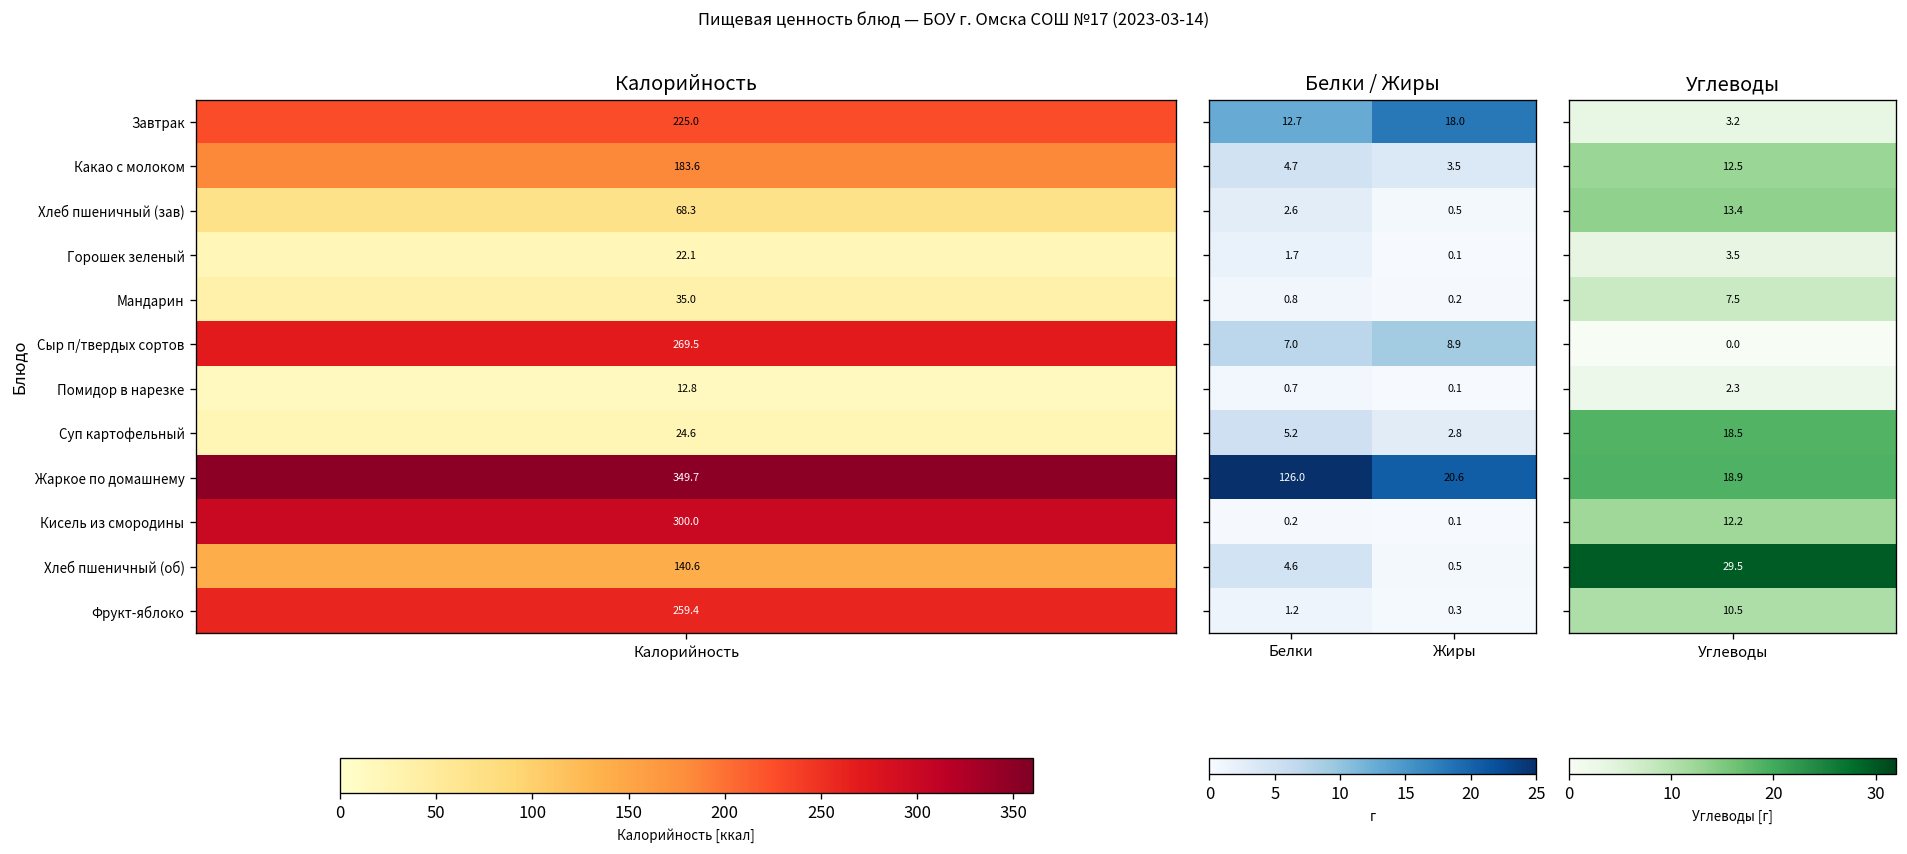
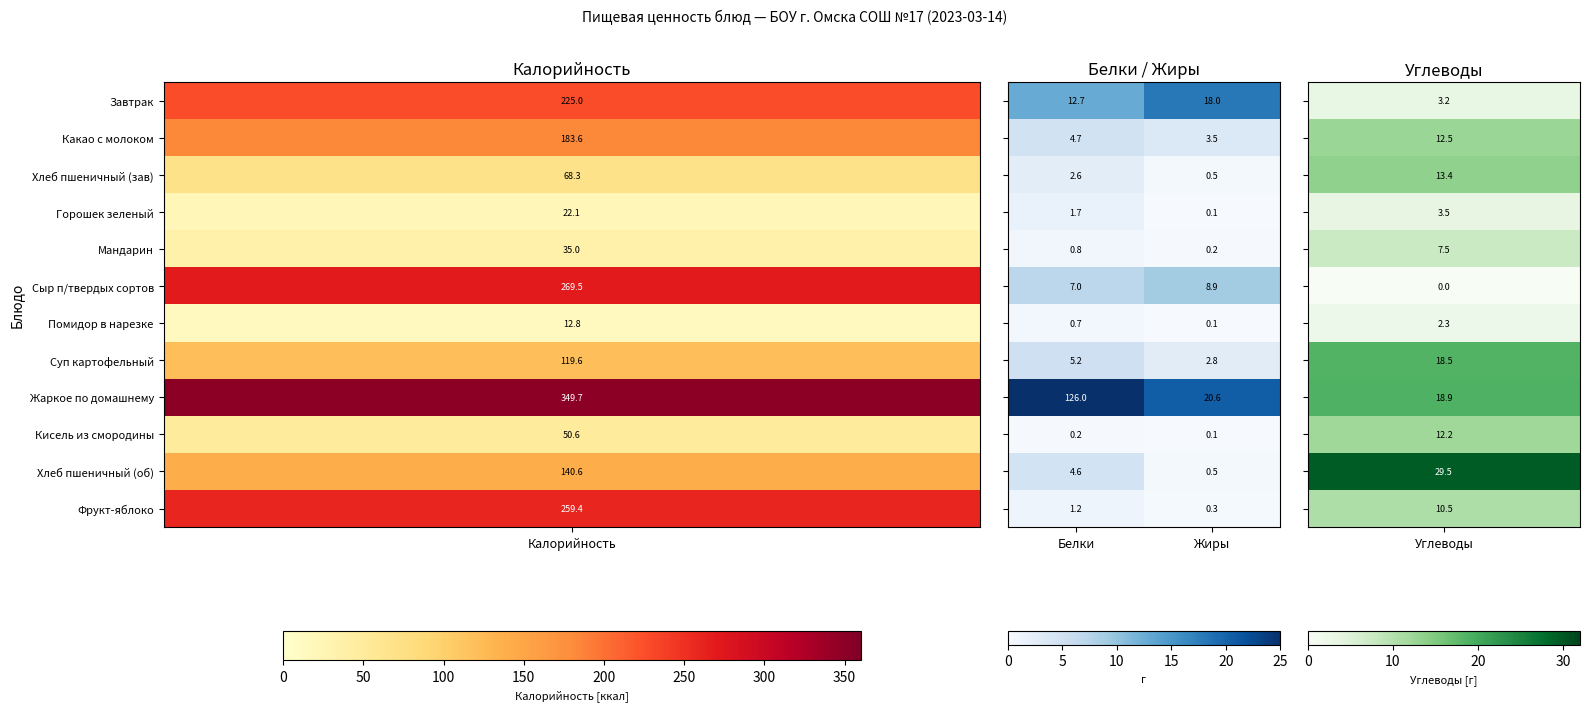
  {
    "Калорийность": {
      "Завтрак": {
        "Калорийность": 225.0
      },
      "Какао с молоком": {
        "Калорийность": 183.6
      },
      "Хлеб пшеничный (зав)": {
        "Калорийность": 68.3
      },
      "Горошек зеленый": {
        "Калорийность": 22.1
      },
      "Мандарин": {
        "Калорийность": 35.0
      },
      "Сыр п/твердых сортов": {
        "Калорийность": 269.5
      },
      "Помидор в нарезке": {
        "Калорийность": 12.8
      },
      "Суп картофельный": {
-       "Калорийность": 24.6
+       "Калорийность": 119.6
      },
      "Жаркое по домашнему": {
        "Калорийность": 349.7
      },
      "Кисель из смородины": {
-       "Калорийность": 300.0
+       "Калорийность": 50.6
      },
      "Хлеб пшеничный (об)": {
        "Калорийность": 140.6
      },
      "Фрукт-яблоко": {
        "Калорийность": 259.4
      }
    }
  }
